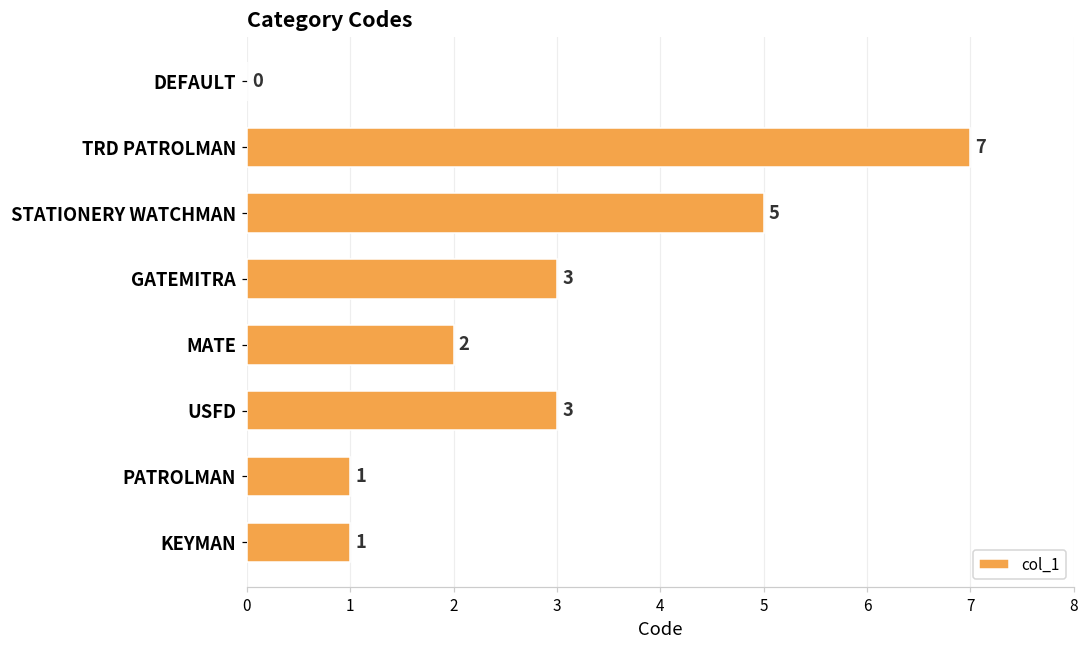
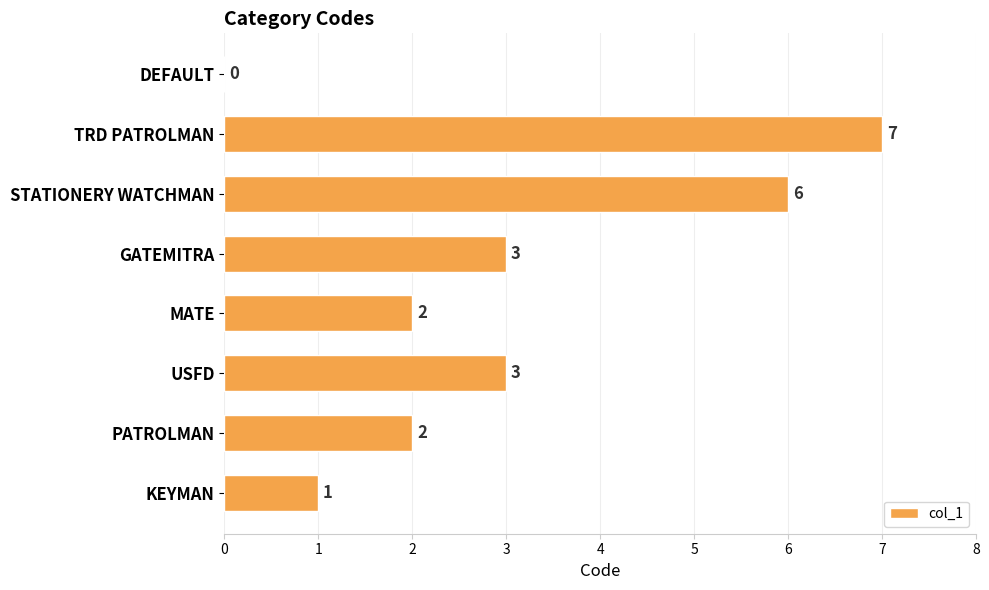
  {
    "DEFAULT": 0,
    "TRD PATROLMAN": 7,
-   "STATIONERY WATCHMAN": 5,
+   "STATIONERY WATCHMAN": 6,
    "GATEMITRA": 3,
    "MATE": 2,
    "USFD": 3,
-   "PATROLMAN": 1,
+   "PATROLMAN": 2,
    "KEYMAN": 1
  }
